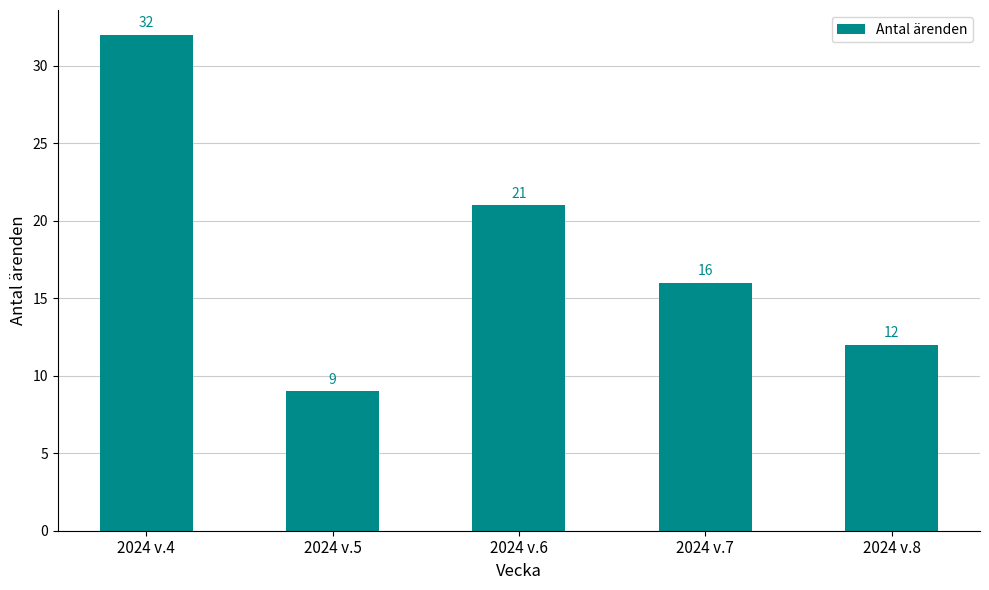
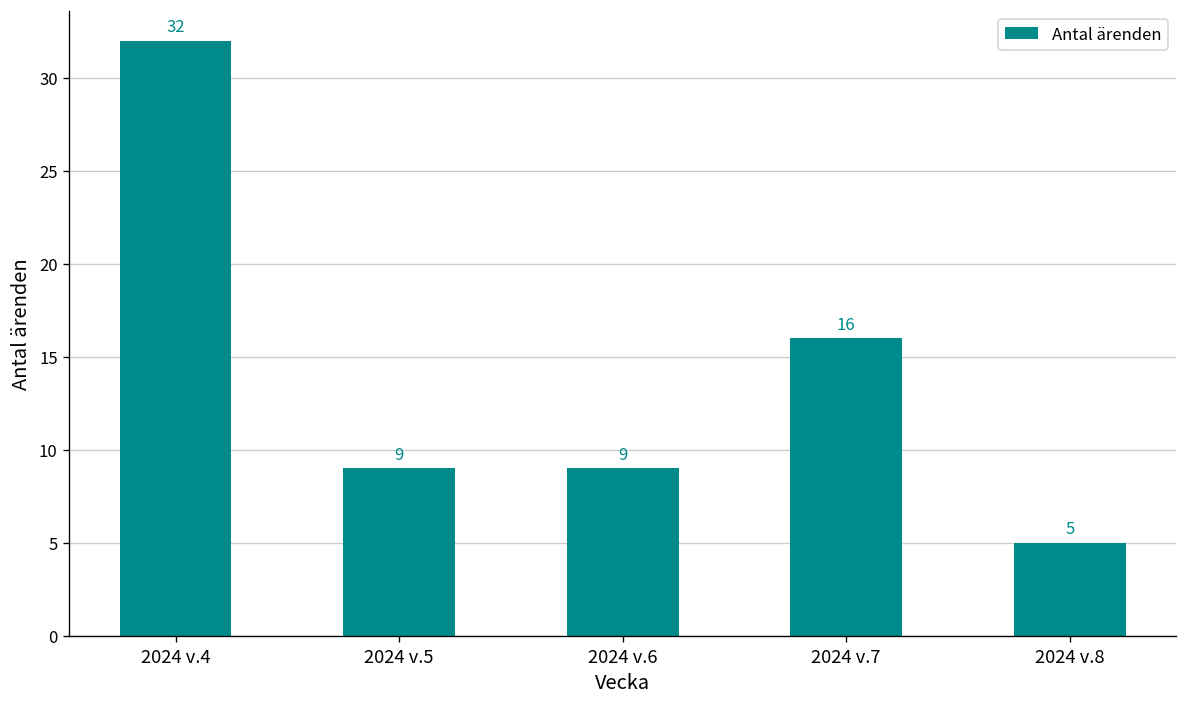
  {
    "2024 v.4": 32,
    "2024 v.5": 9,
-   "2024 v.6": 21,
+   "2024 v.6": 9,
    "2024 v.7": 16,
-   "2024 v.8": 12
+   "2024 v.8": 5
  }
